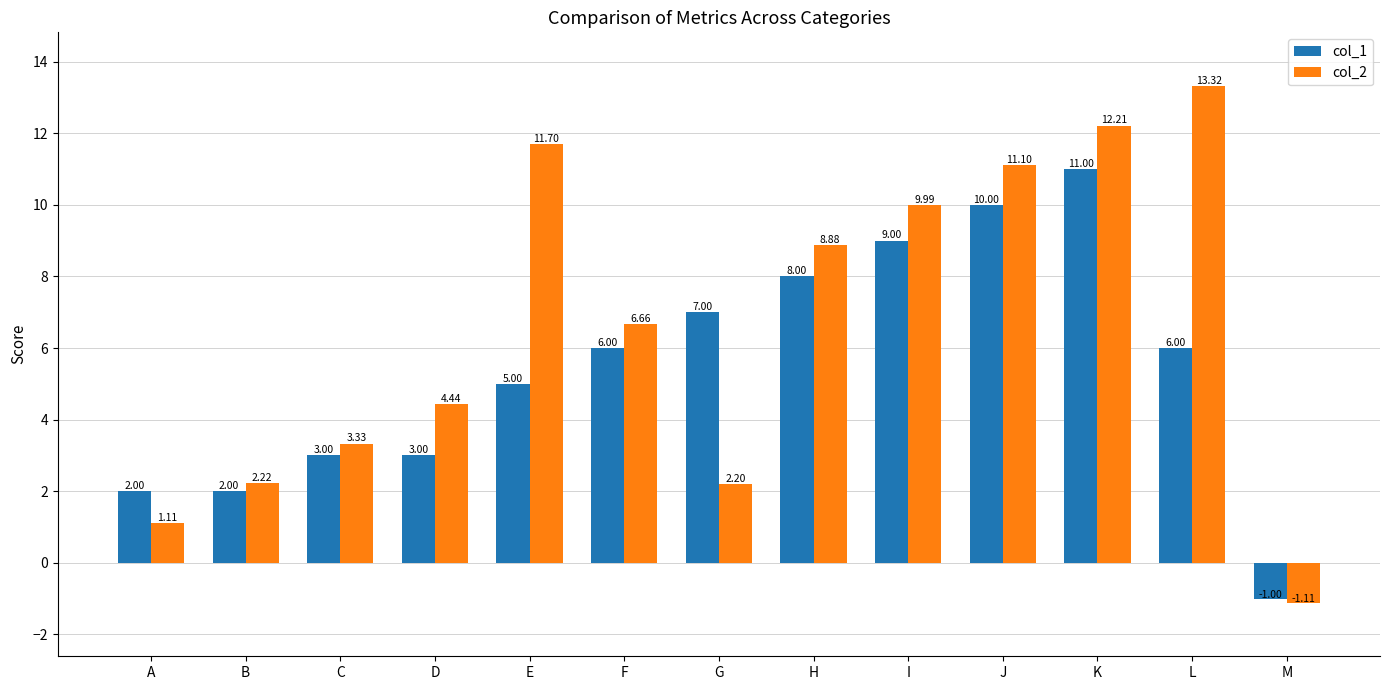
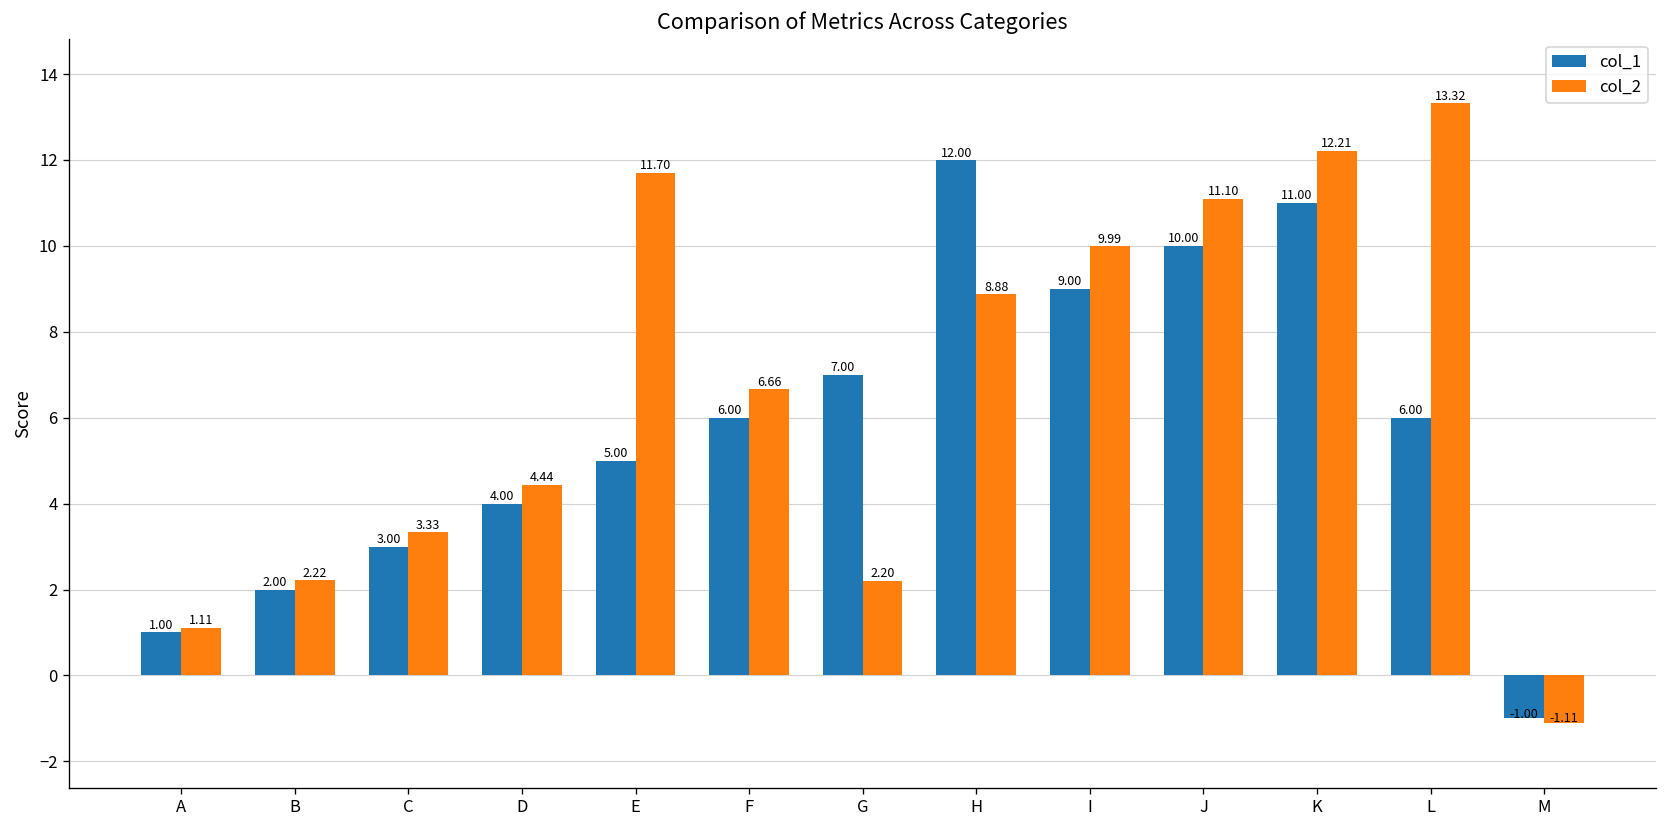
  {
    "col_1": {
-     "A": 2.00,
+     "A": 1.00,
      "B": 2.00,
      "C": 3.00,
-     "D": 3.00,
+     "D": 4.00,
      "E": 5.00,
      "F": 6.00,
      "G": 7.00,
-     "H": 8.00,
+     "H": 12.00,
      "I": 9.00,
      "J": 10.00,
      "K": 11.00,
      "L": 6.00,
      "M": -1.00
    },
    "col_2": {
      "A": 1.11,
      "B": 2.22,
      "C": 3.33,
      "D": 4.44,
      "E": 11.70,
      "F": 6.66,
      "G": 2.20,
      "H": 8.88,
      "I": 9.99,
      "J": 11.10,
      "K": 12.21,
      "L": 13.32,
      "M": -1.11
    }
  }
